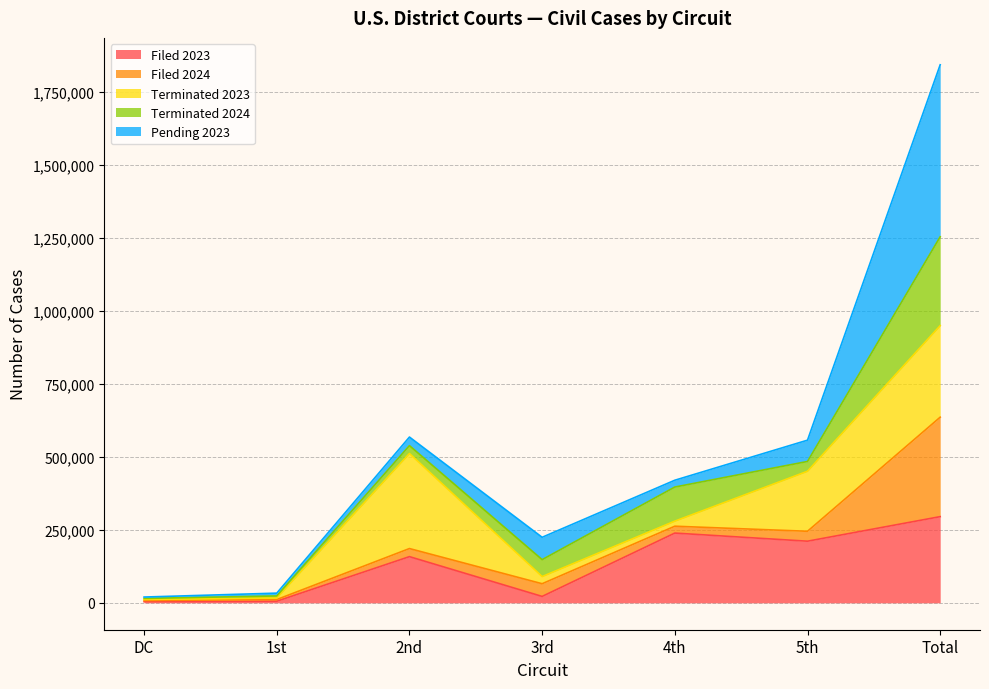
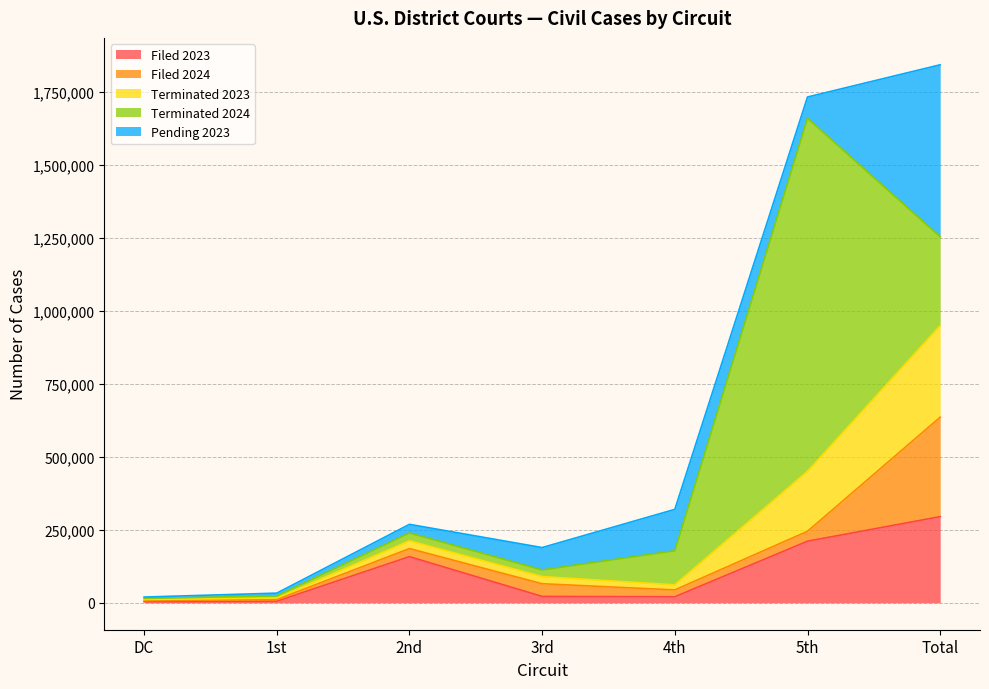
  {
    "Filed 2023": {
      "2nd": "160,000",
      "3rd": "20,000",
-     "4th": "240,000",
+     "4th": "20,000",
      "5th": "210,000",
      "Total": "300,000"
    },
    "Filed 2024": {
      "2nd": "30,000",
      "3rd": "40,000",
      "4th": "20,000",
      "5th": "30,000",
      "Total": "340,000"
    },
    "Terminated 2023": {
-     "2nd": "330,000",
+     "2nd": "30,000",
      "3rd": "20,000",
      "4th": "20,000",
      "5th": "210,000",
      "Total": "310,000"
    },
    "Terminated 2024": {
      "2nd": "30,000",
-     "3rd": "60,000",
+     "3rd": "20,000",
      "4th": "120,000",
-     "5th": "30,000",
+     "5th": "1,210,000",
      "Total": "300,000"
    },
    "Pending 2023": {
      "1st": "10,000",
      "2nd": "30,000",
      "3rd": "80,000",
-     "4th": "20,000",
+     "4th": "140,000",
      "5th": "70,000",
      "Total": "590,000"
    }
  }
